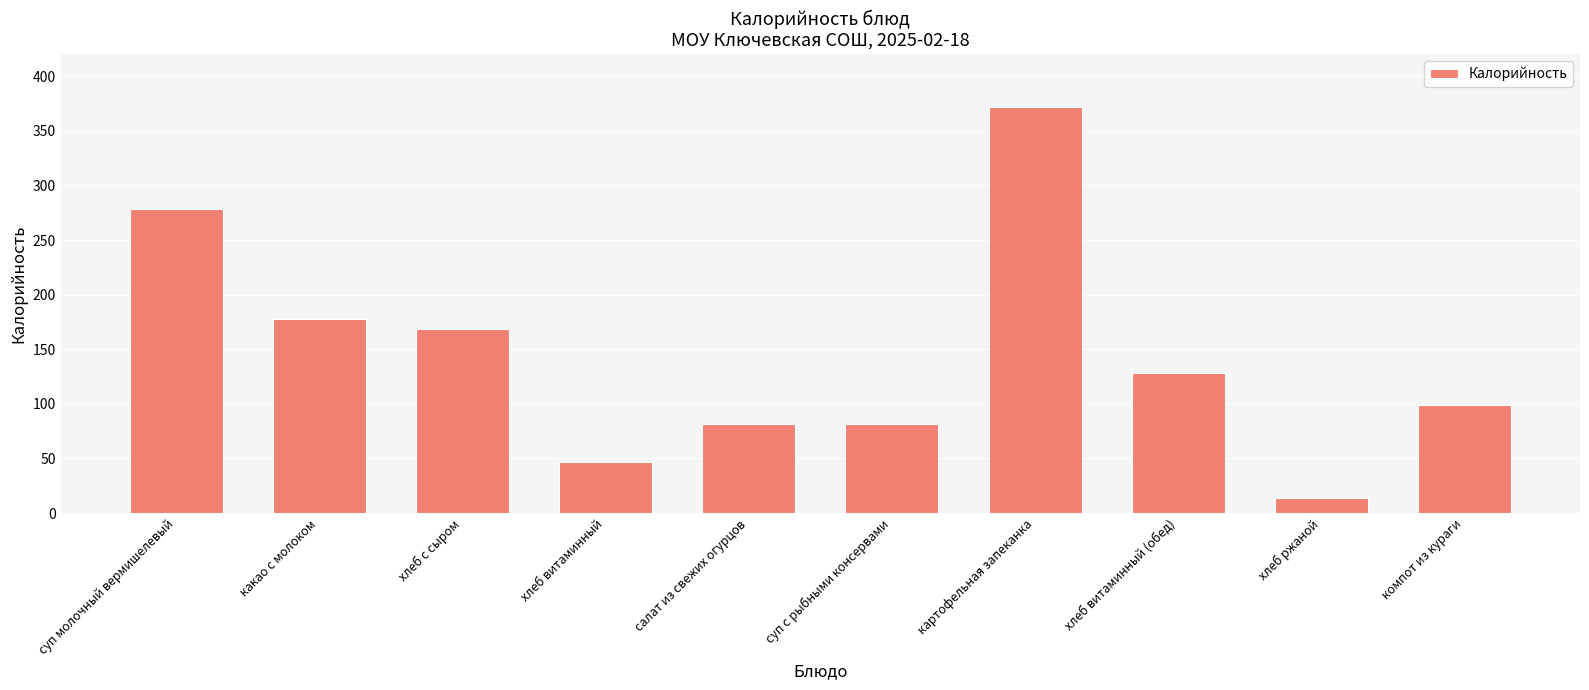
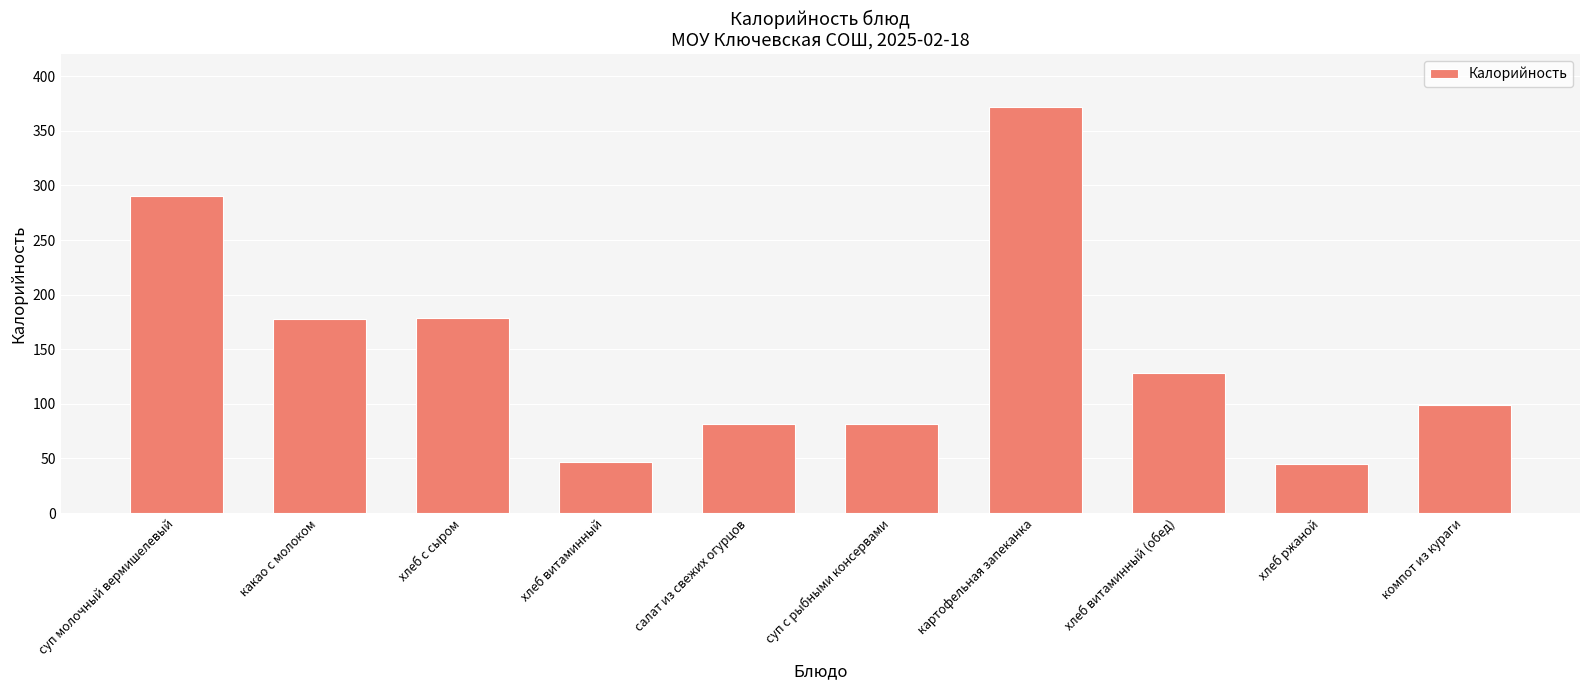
  {
-   "суп молочный вермишелевый": 278,
+   "суп молочный вермишелевый": 290,
    "какао с молоком": 178,
-   "хлеб с сыром": 169,
+   "хлеб с сыром": 179,
    "хлеб витаминный": 47,
    "салат из свежих огурцов": 82,
    "суп с рыбными консервами": 82,
    "картофельная запеканка": 372,
    "хлеб витаминный (обед)": 128,
-   "хлеб ржаной": 14,
+   "хлеб ржаной": 45,
    "компот из кураги": 99
  }
